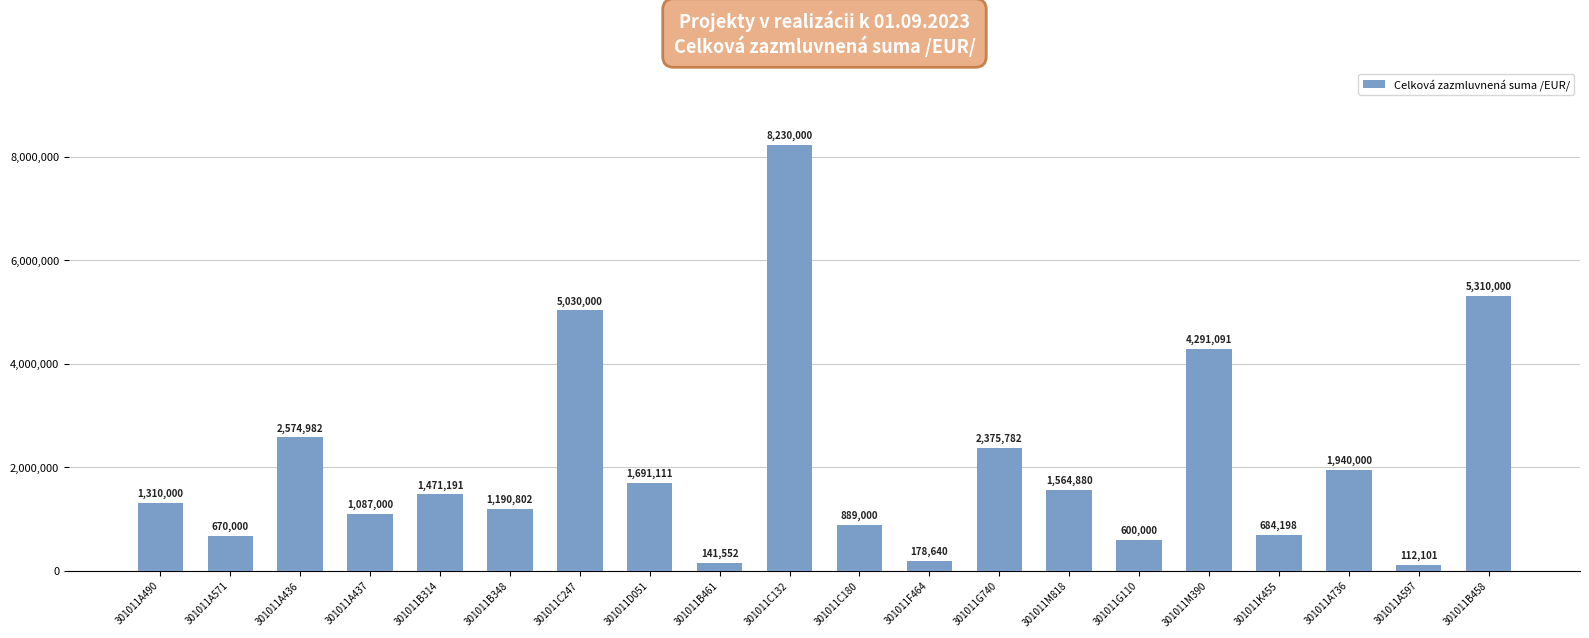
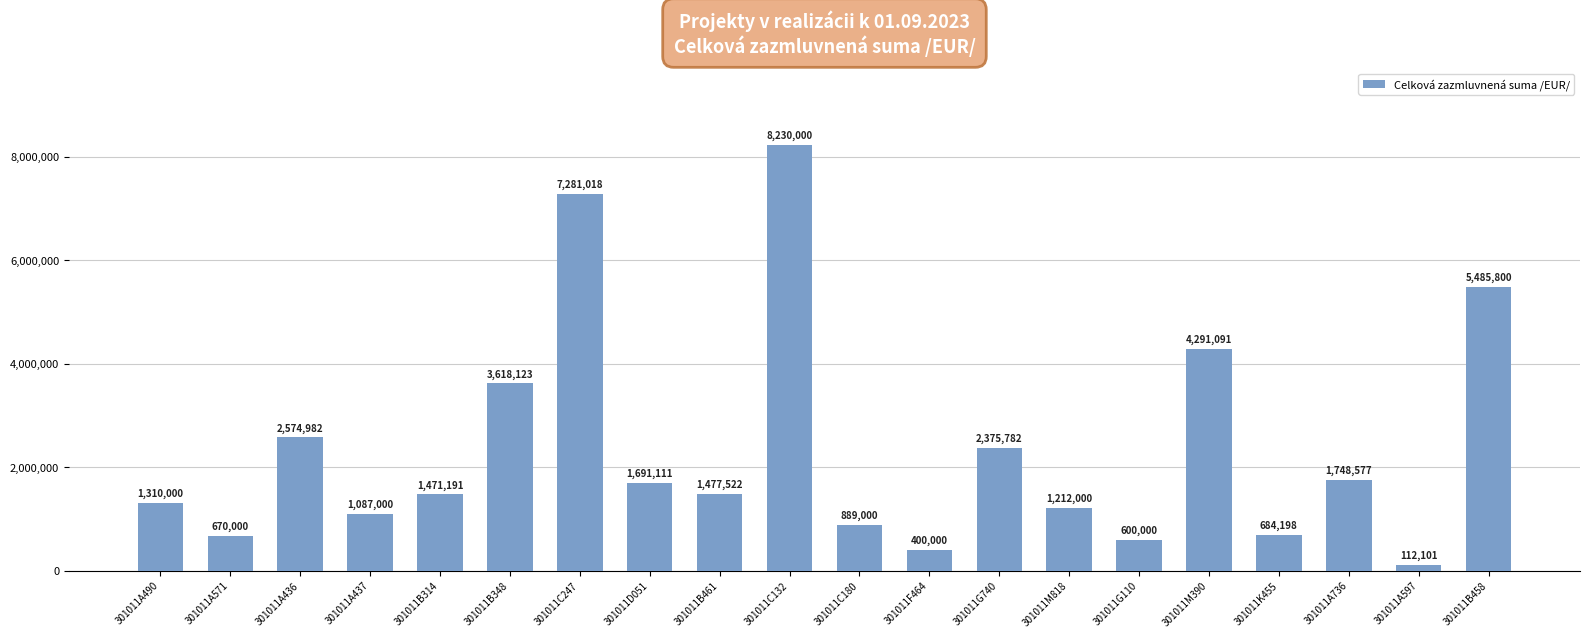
  {
    "301011A490": "1,310,000",
    "301011A571": "670,000",
    "301011A436": "2,574,982",
    "301011A437": "1,087,000",
    "301011B314": "1,471,191",
-   "301011B348": "1,190,802",
-   "301011C247": "5,030,000",
+   "301011B348": "3,618,123",
+   "301011C247": "7,281,018",
    "301011D051": "1,691,111",
-   "301011B461": "141,552",
+   "301011B461": "1,477,522",
    "301011C132": "8,230,000",
    "301011C180": "889,000",
-   "301011F464": "178,640",
+   "301011F464": "400,000",
    "301011G740": "2,375,782",
-   "301011M818": "1,564,880",
+   "301011M818": "1,212,000",
    "301011G110": "600,000",
    "301011M390": "4,291,091",
    "301011K455": "684,198",
-   "301011A736": "1,940,000",
+   "301011A736": "1,748,577",
    "301011A597": "112,101",
-   "301011B458": "5,310,000"
+   "301011B458": "5,485,800"
  }
